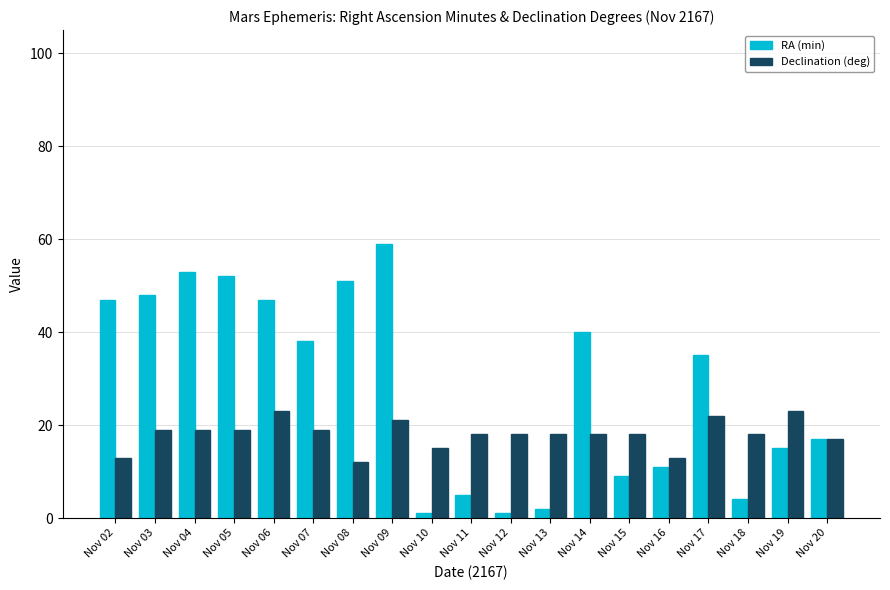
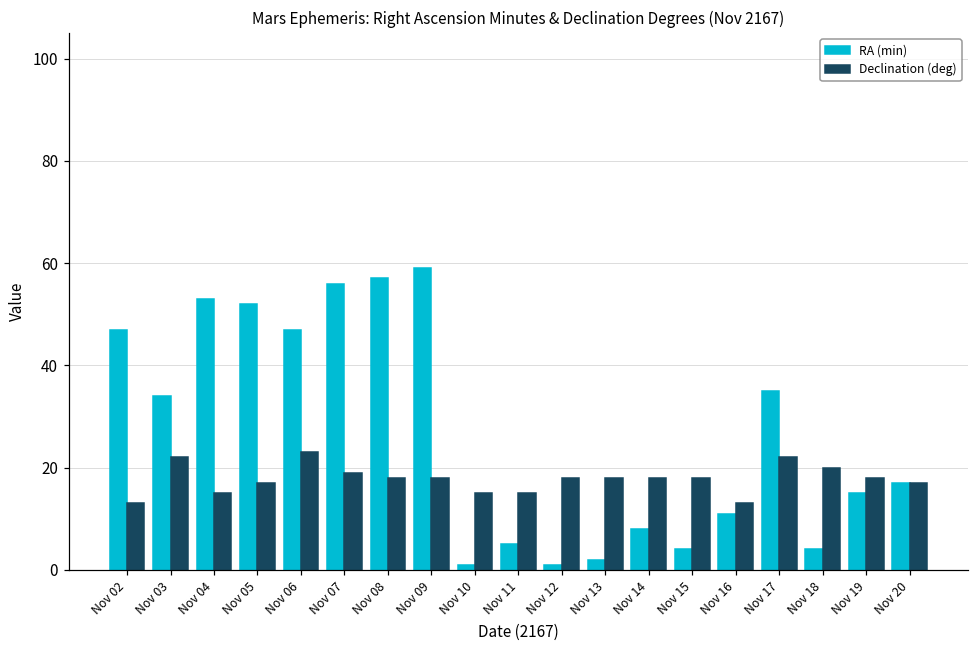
  {
    "RA (min)": {
      "Nov 02": 47,
-     "Nov 03": 48,
+     "Nov 03": 34,
      "Nov 04": 53,
      "Nov 05": 52,
      "Nov 06": 47,
-     "Nov 07": 38,
-     "Nov 08": 51,
+     "Nov 07": 56,
+     "Nov 08": 57,
      "Nov 09": 59,
      "Nov 10": 1,
      "Nov 11": 5,
      "Nov 12": 1,
      "Nov 13": 2,
-     "Nov 14": 40,
-     "Nov 15": 9,
+     "Nov 14": 8,
+     "Nov 15": 4,
      "Nov 16": 11,
      "Nov 17": 35,
      "Nov 18": 4,
      "Nov 19": 15,
      "Nov 20": 17
    },
    "Declination (deg)": {
      "Nov 02": 13,
-     "Nov 03": 19,
-     "Nov 04": 19,
-     "Nov 05": 19,
+     "Nov 03": 22,
+     "Nov 04": 15,
+     "Nov 05": 17,
      "Nov 06": 23,
      "Nov 07": 19,
-     "Nov 08": 12,
-     "Nov 09": 21,
+     "Nov 08": 18,
+     "Nov 09": 18,
      "Nov 10": 15,
-     "Nov 11": 18,
+     "Nov 11": 15,
      "Nov 12": 18,
      "Nov 13": 18,
      "Nov 14": 18,
      "Nov 15": 18,
      "Nov 16": 13,
      "Nov 17": 22,
-     "Nov 18": 18,
-     "Nov 19": 23,
+     "Nov 18": 20,
+     "Nov 19": 18,
      "Nov 20": 17
    }
  }
